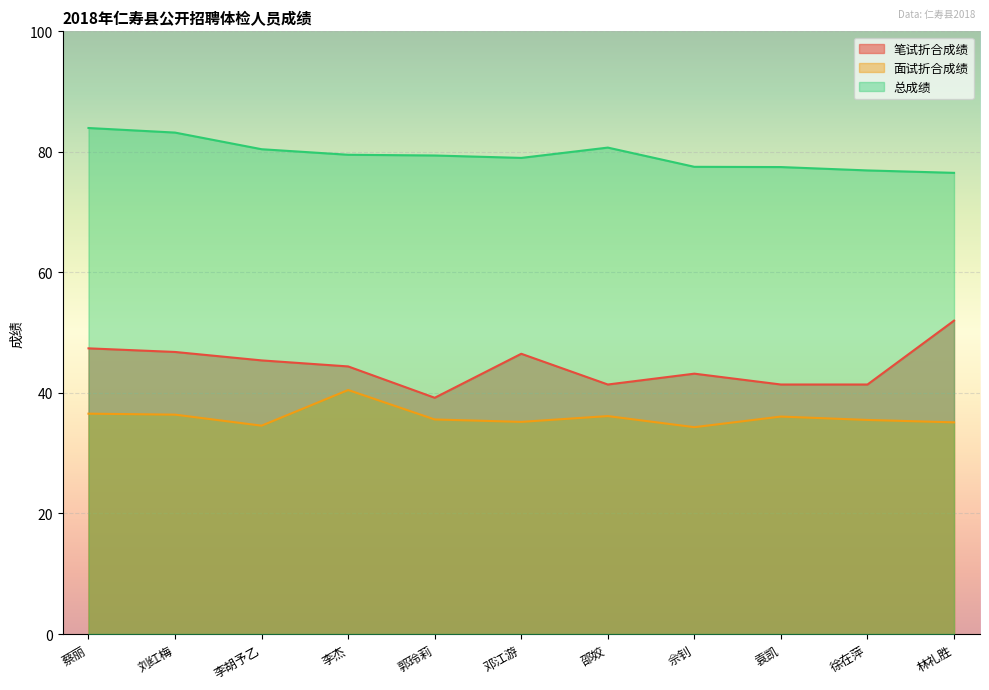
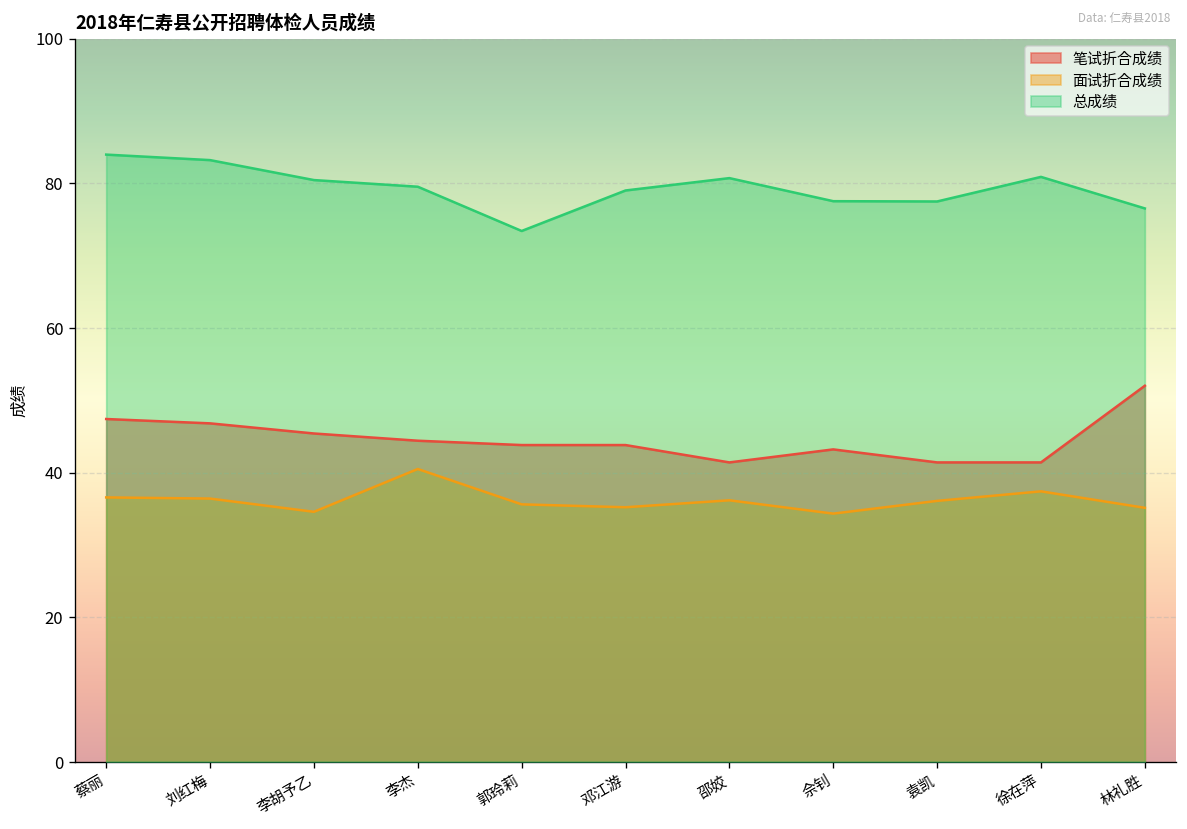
  {
    "笔试折合成绩": {
      "蔡丽": 47,
      "刘红梅": 47,
      "李胡予乙": 45,
      "李杰": 44,
-     "郭玲莉": 39,
-     "邓江游": 47,
+     "郭玲莉": 44,
+     "邓江游": 44,
      "邵姣": 41,
      "佘钊": 43,
      "袁凯": 41,
      "徐在萍": 41,
      "林礼胜": 52
    },
    "面试折合成绩": {
      "蔡丽": 37,
      "刘红梅": 36,
      "李胡予乙": 35,
      "李杰": 40,
      "郭玲莉": 36,
      "邓江游": 35,
      "邵姣": 36,
      "佘钊": 34,
      "袁凯": 36,
-     "徐在萍": 36,
+     "徐在萍": 37,
      "林礼胜": 35
    },
    "总成绩": {
      "蔡丽": 84,
      "刘红梅": 83,
      "李胡予乙": 80,
      "李杰": 80,
-     "郭玲莉": 79,
+     "郭玲莉": 73,
      "邓江游": 79,
      "邵姣": 81,
      "佘钊": 78,
      "袁凯": 77,
-     "徐在萍": 77,
+     "徐在萍": 81,
      "林礼胜": 77
    }
  }
